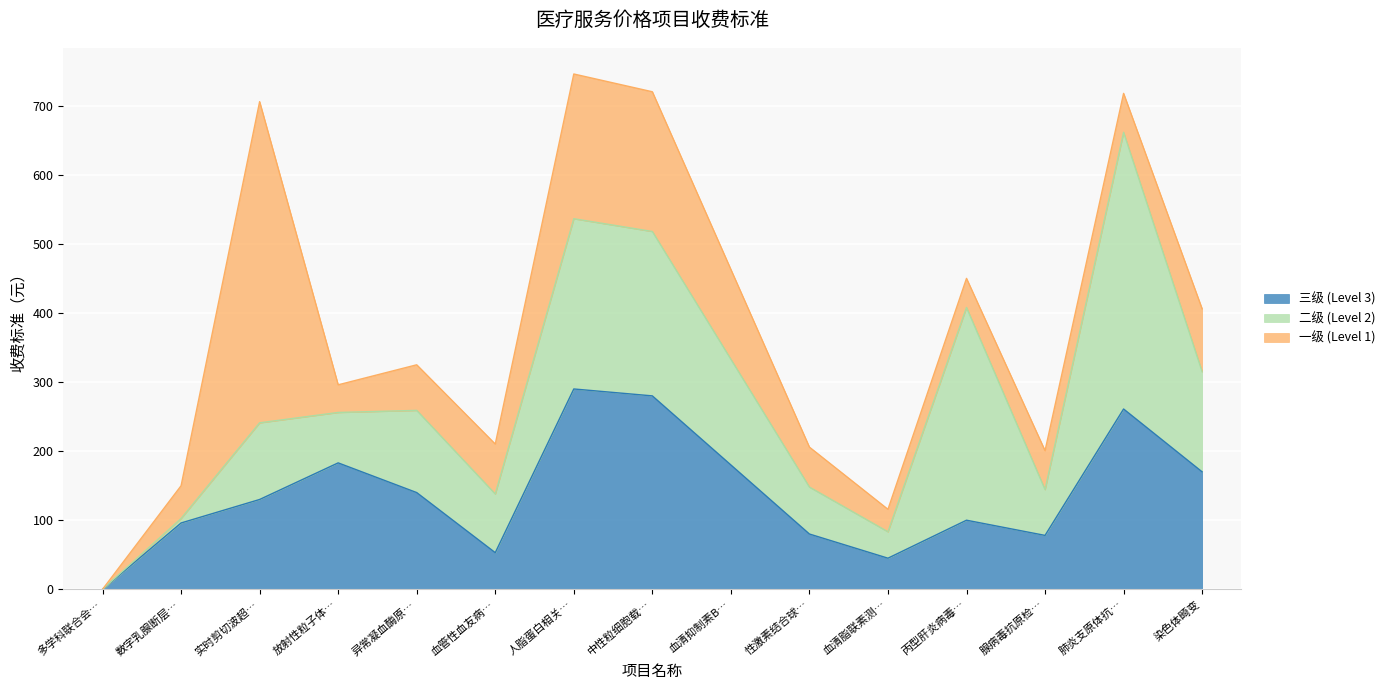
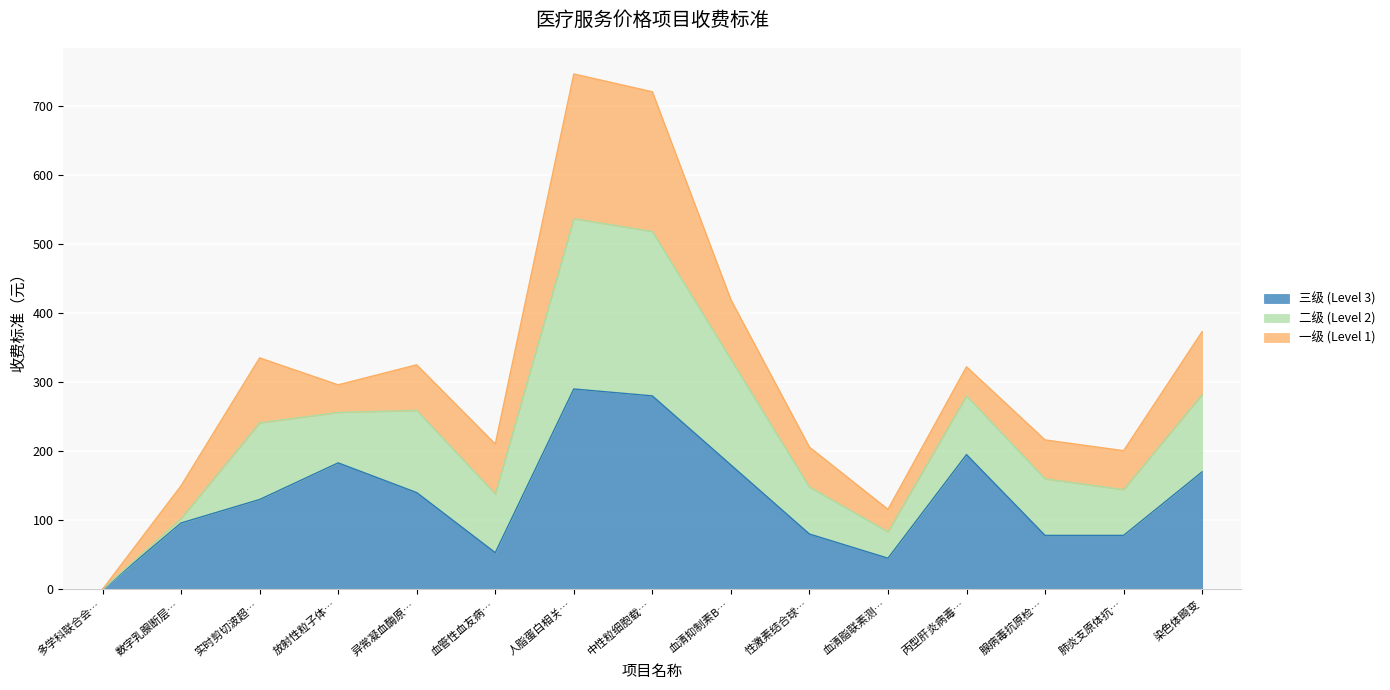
  {
    "三级 (Level 3)": {
      "数字乳腺断层…": 100,
      "实时剪切波超…": 130,
      "放射性粒子体…": 180,
      "异常凝血酶原…": 140,
      "血管性血友病…": 50,
      "人脂蛋白相关…": 290,
      "中性粒细胞载…": 280,
      "血清抑制素B…": 180,
      "性激素结合球…": 80,
      "血清脂联素测…": 50,
-     "丙型肝炎病毒…": 100,
+     "丙型肝炎病毒…": 200,
      "腺病毒抗原检…": 80,
-     "肺炎支原体抗…": 260,
+     "肺炎支原体抗…": 80,
      "染色体畸变": 170
    },
    "二级 (Level 2)": {
      "数字乳腺断层…": 10,
      "实时剪切波超…": 110,
      "放射性粒子体…": 70,
      "异常凝血酶原…": 120,
      "血管性血友病…": 90,
      "人脂蛋白相关…": 250,
      "中性粒细胞载…": 240,
      "血清抑制素B…": 150,
      "性激素结合球…": 70,
      "血清脂联素测…": 40,
-     "丙型肝炎病毒…": 310,
-     "腺病毒抗原检…": 70,
-     "肺炎支原体抗…": 400,
-     "染色体畸变": 150
+     "丙型肝炎病毒…": 90,
+     "腺病毒抗原检…": 80,
+     "肺炎支原体抗…": 70,
+     "染色体畸变": 110
    },
    "一级 (Level 1)": {
      "数字乳腺断层…": 50,
-     "实时剪切波超…": 470,
+     "实时剪切波超…": 90,
      "放射性粒子体…": 40,
      "异常凝血酶原…": 70,
      "血管性血友病…": 70,
      "人脂蛋白相关…": 210,
      "中性粒细胞载…": 200,
-     "血清抑制素B…": 130,
+     "血清抑制素B…": 90,
      "性激素结合球…": 60,
      "血清脂联素测…": 30,
      "丙型肝炎病毒…": 40,
      "腺病毒抗原检…": 60,
      "肺炎支原体抗…": 60,
      "染色体畸变": 90
    }
  }
